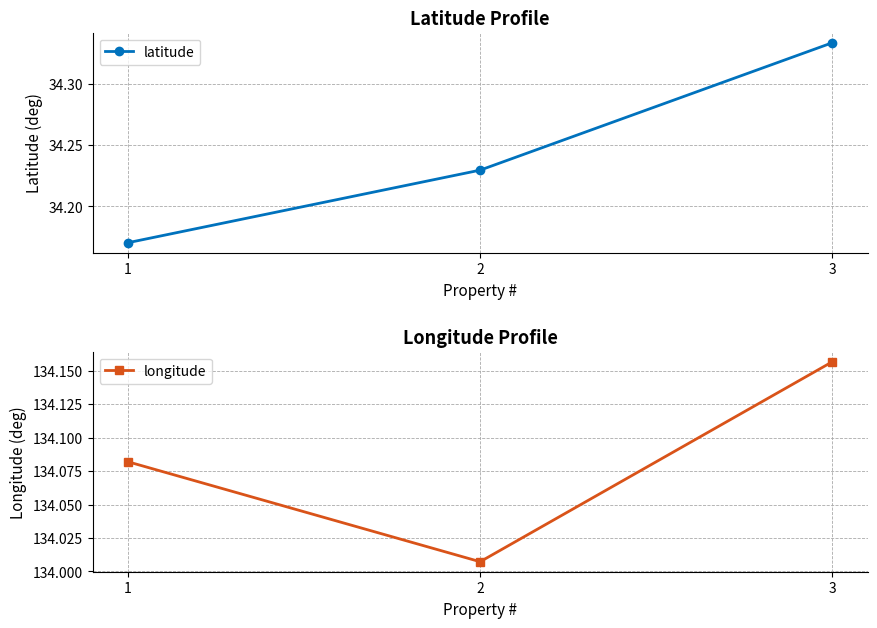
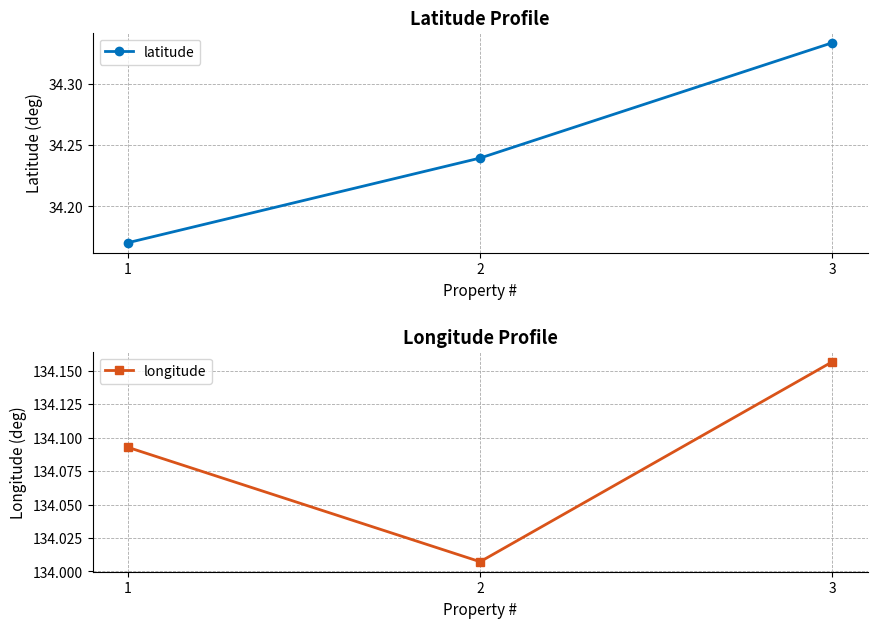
  {
    "Latitude Profile": {
      "1": 34.170,
-     "2": 34.230,
+     "2": 34.239,
      "3": 34.334
    },
    "Longitude Profile": {
-     "1": 134.082,
+     "1": 134.093,
      "2": 134.007,
      "3": 134.157
    }
  }
